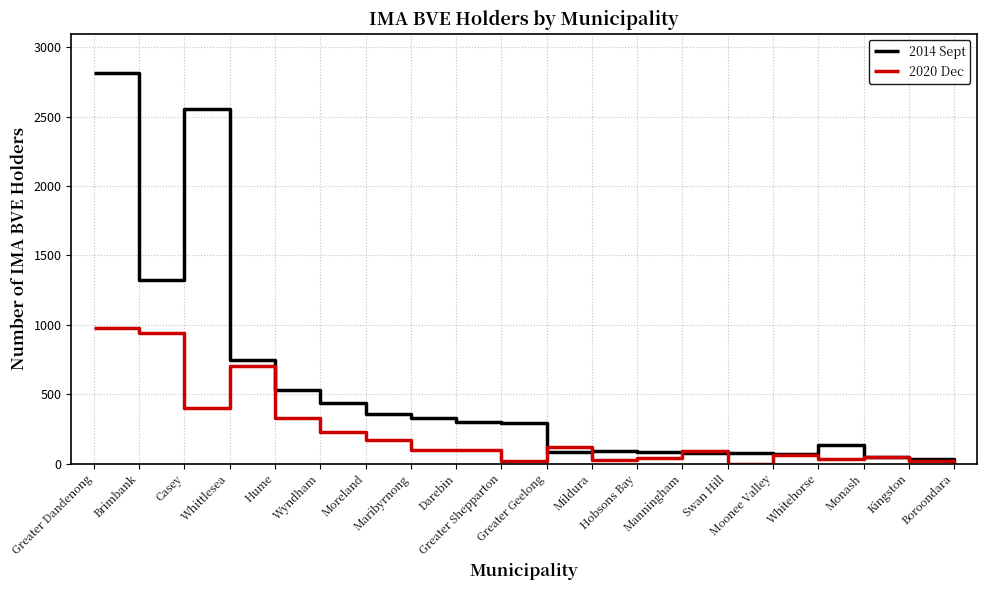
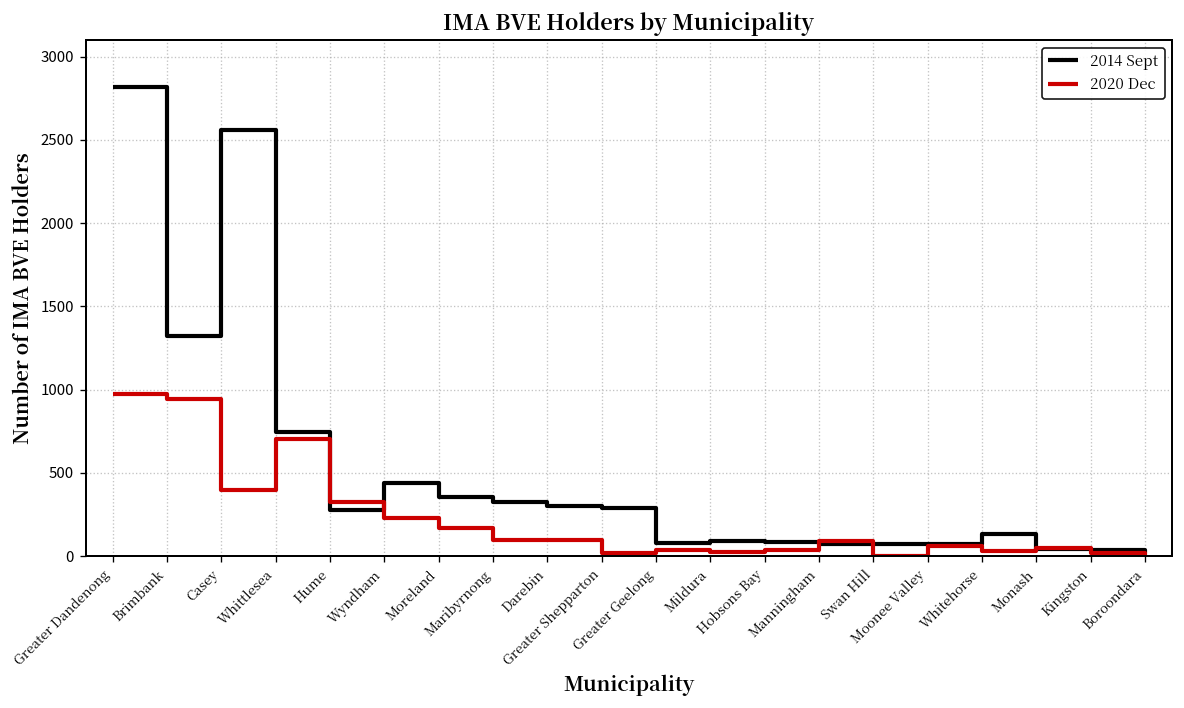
  {
    "2014 Sept": {
      "Greater Dandenong": 2820,
      "Brimbank": 1330,
      "Casey": 2560,
      "Whittlesea": 740,
-     "Hume": 530,
+     "Hume": 280,
      "Wyndham": 440,
      "Moreland": 360,
      "Maribyrnong": 330,
      "Darebin": 300,
      "Greater Shepparton": 290,
      "Greater Geelong": 80,
      "Mildura": 90,
      "Hobsons Bay": 90,
      "Swan Hill": 70,
      "Whitehorse": 140
    },
    "2020 Dec": {
      "Greater Dandenong": 980,
      "Brimbank": 940,
      "Casey": 400,
      "Whittlesea": 710,
      "Hume": 330,
      "Wyndham": 230,
      "Moreland": 170,
      "Maribyrnong": 100,
      "Darebin": 100,
      "Greater Shepparton": 20,
-     "Greater Geelong": 120,
+     "Greater Geelong": 40,
      "Mildura": 30,
      "Hobsons Bay": 40,
      "Swan Hill": 0,
      "Whitehorse": 30
    }
  }
